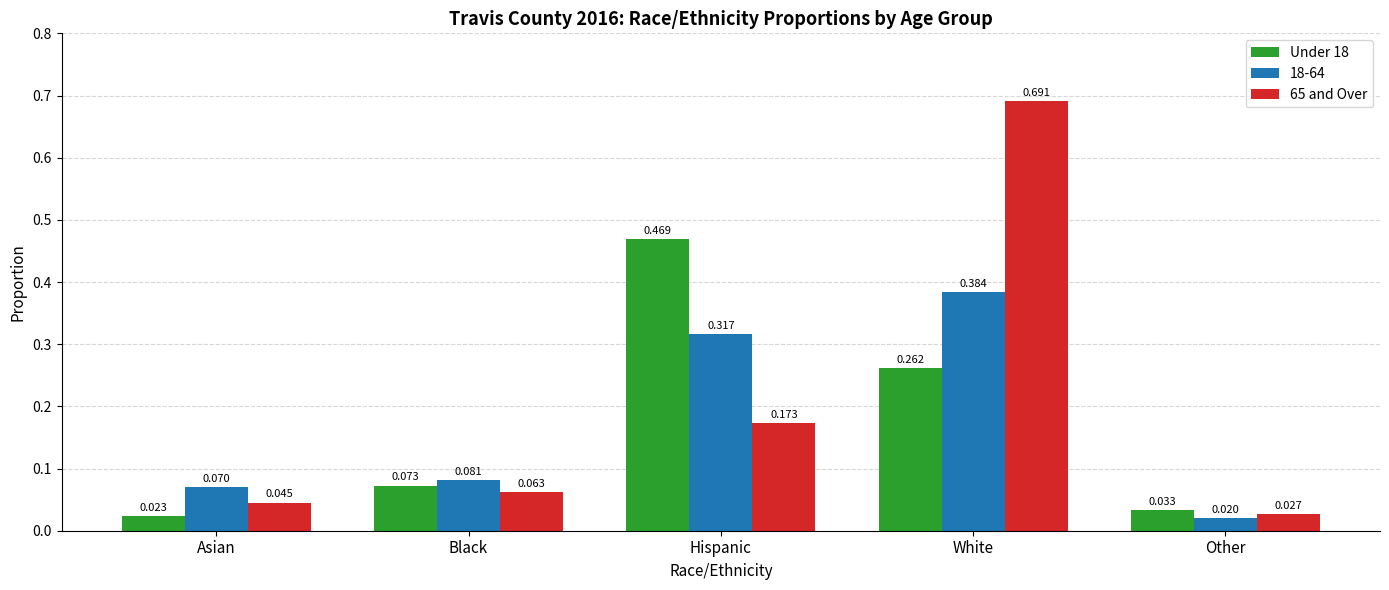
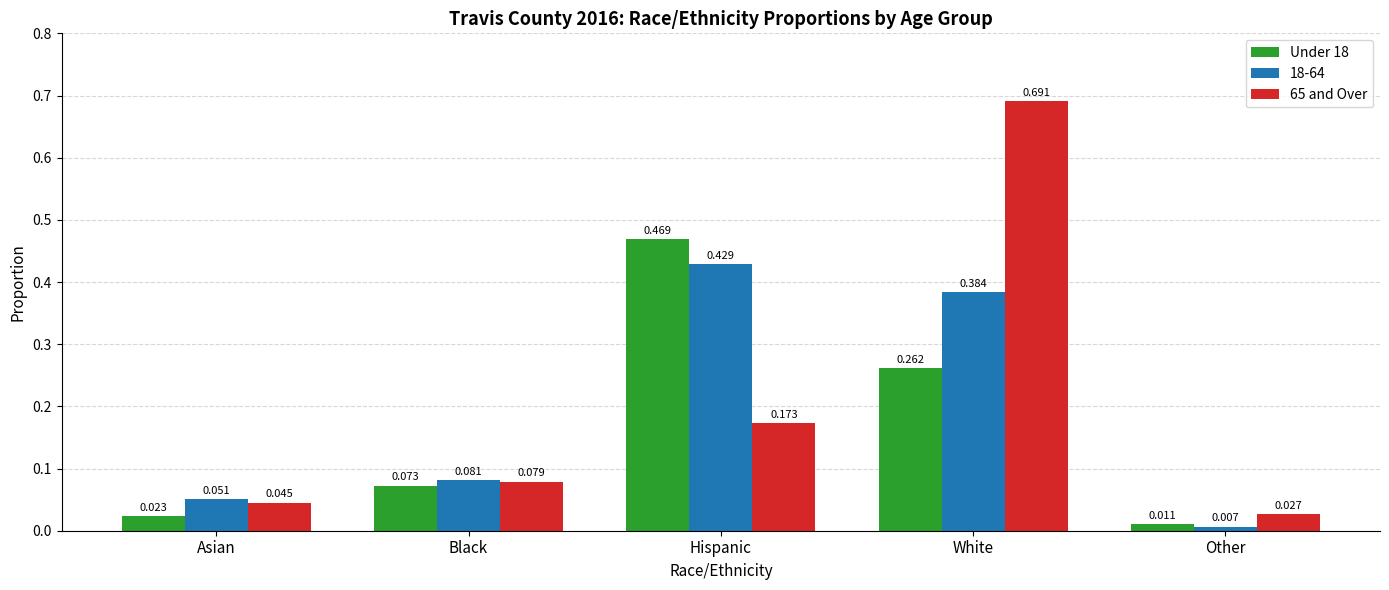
  {
    "Under 18": {
      "Asian": 0.023,
      "Black": 0.073,
      "Hispanic": 0.469,
      "White": 0.262,
-     "Other": 0.033
+     "Other": 0.011
    },
    "18-64": {
-     "Asian": 0.070,
+     "Asian": 0.051,
      "Black": 0.081,
-     "Hispanic": 0.317,
+     "Hispanic": 0.429,
      "White": 0.384,
-     "Other": 0.020
+     "Other": 0.007
    },
    "65 and Over": {
      "Asian": 0.045,
-     "Black": 0.063,
+     "Black": 0.079,
      "Hispanic": 0.173,
      "White": 0.691,
      "Other": 0.027
    }
  }
